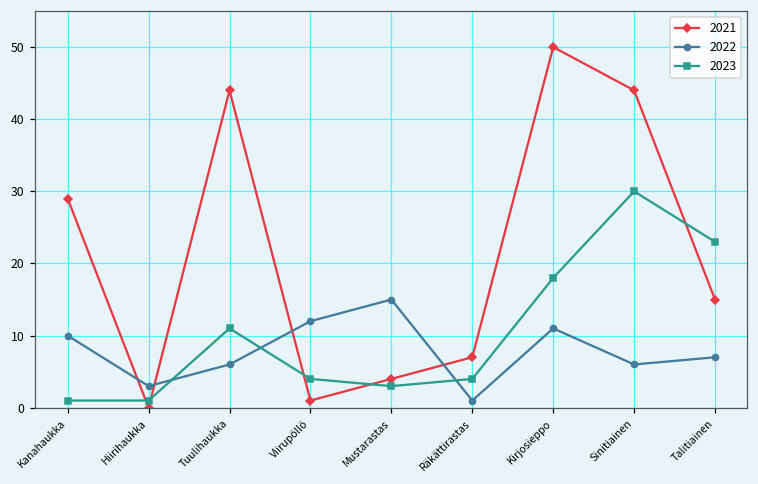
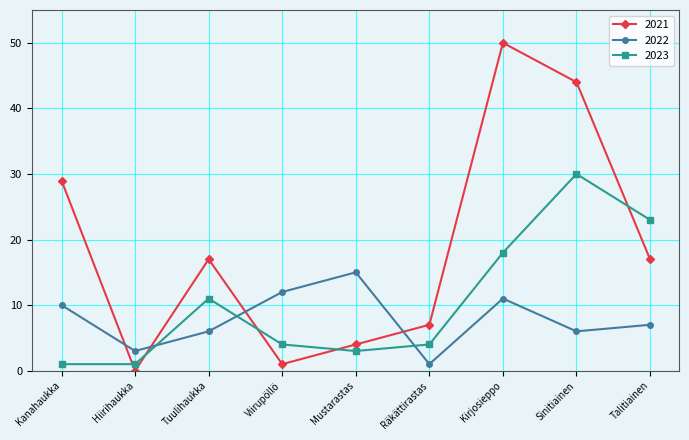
  {
    "2021": {
      "Kanahaukka": 29,
      "Hiirihaukka": 0,
-     "Tuulihaukka": 44,
+     "Tuulihaukka": 17,
      "Viirupöllö": 1,
      "Mustarastas": 4,
      "Räkättirastas": 7,
      "Kirjosieppo": 50,
      "Sinitiainen": 44,
-     "Talitiainen": 15
+     "Talitiainen": 17
    }
  }
